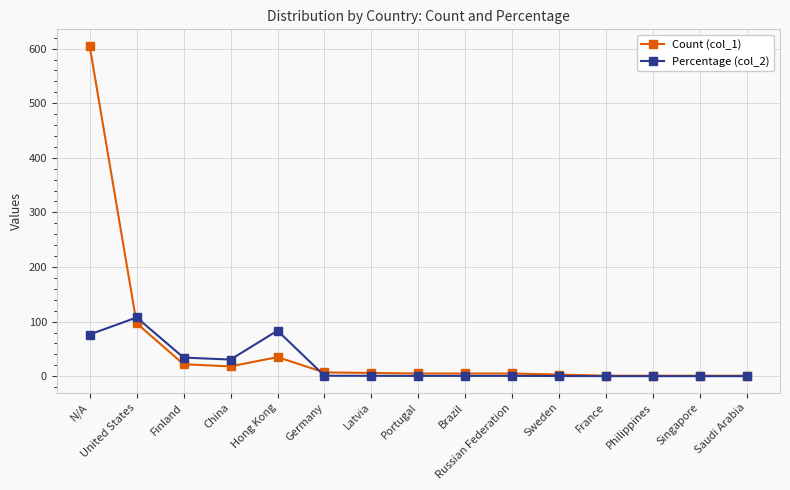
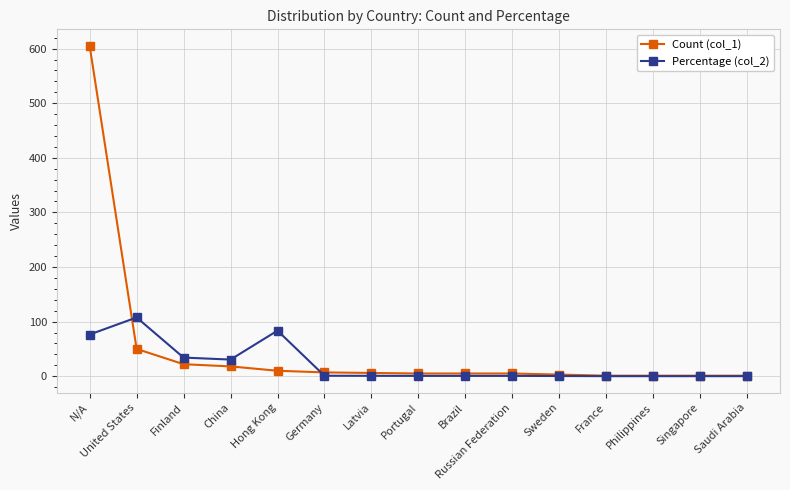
  {
    "Count (col_1)": {
      "N/A": 610,
-     "United States": 100,
+     "United States": 50,
      "Finland": 20,
      "China": 20,
-     "Hong Kong": 40,
+     "Hong Kong": 10,
      "Germany": 10,
      "Latvia": 10
    },
    "Percentage (col_2)": {
      "N/A": 80,
      "United States": 110,
      "Finland": 30,
      "China": 30,
      "Hong Kong": 80,
      "Germany": 0,
      "Latvia": 0
    }
  }
